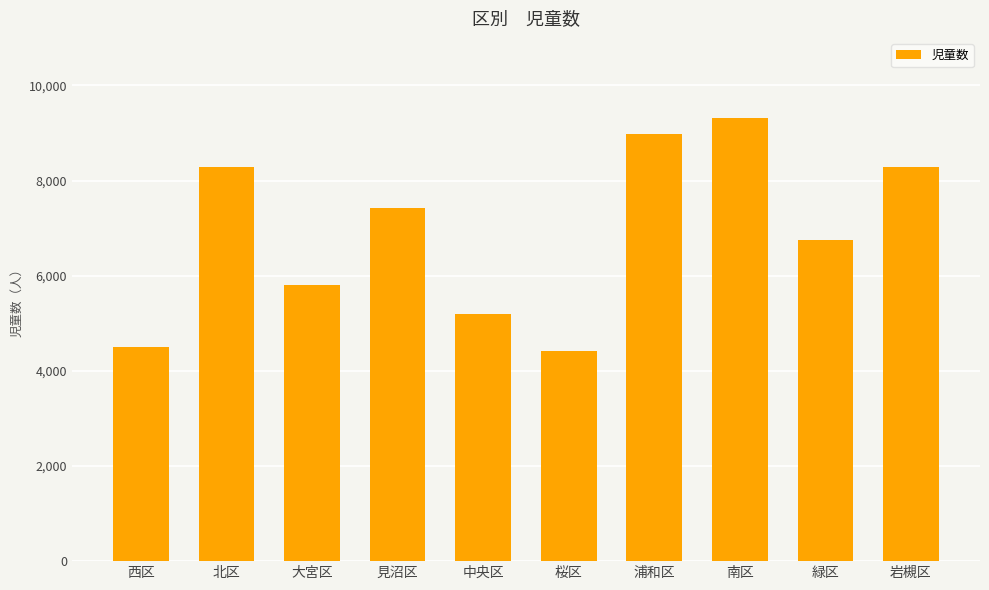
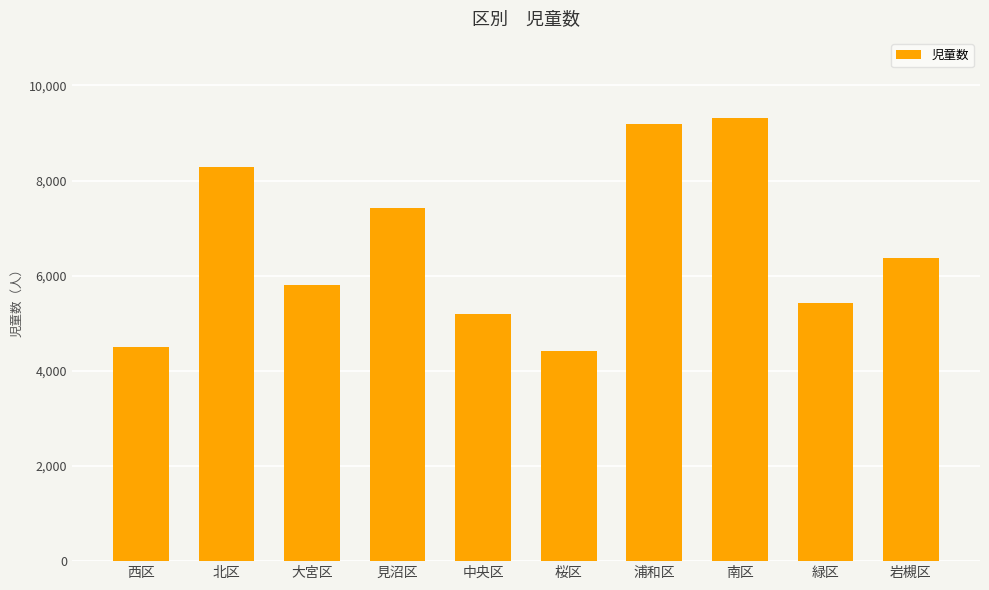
  {
    "西区": "4,500",
    "北区": "8,300",
    "大宮区": "5,800",
    "見沼区": "7,400",
    "中央区": "5,200",
    "桜区": "4,400",
-   "浦和区": "9,000",
+   "浦和区": "9,200",
    "南区": "9,300",
-   "緑区": "6,700",
-   "岩槻区": "8,300"
+   "緑区": "5,400",
+   "岩槻区": "6,400"
  }
